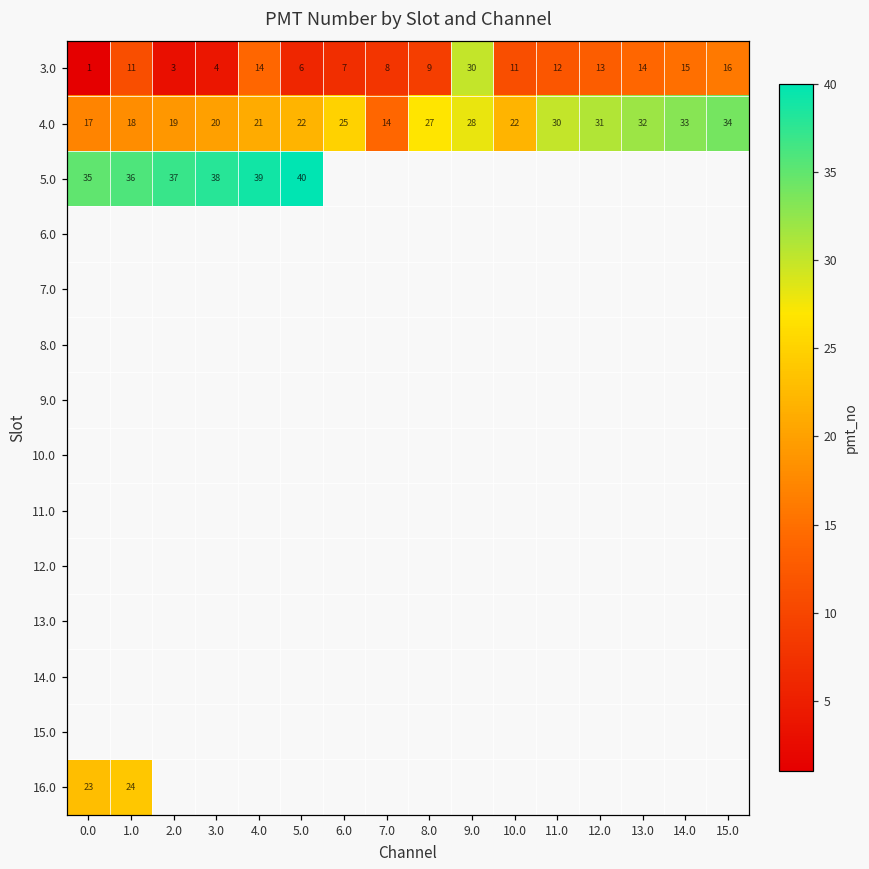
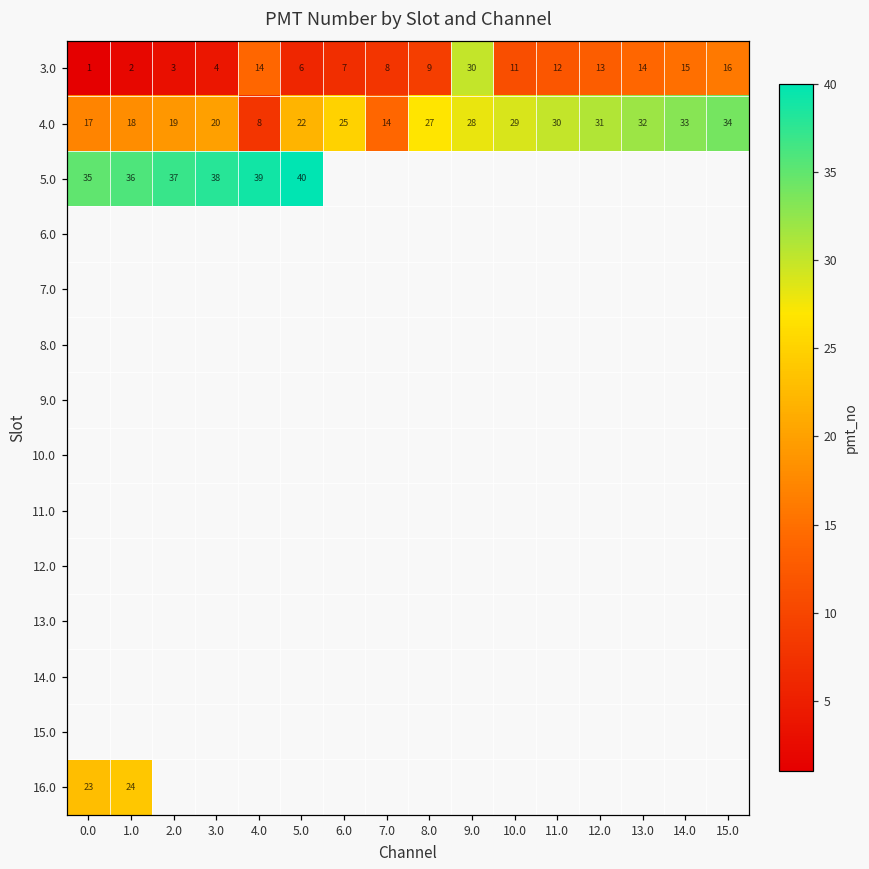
  {
    "3.0": {
      "0.0": 1,
-     "1.0": 11,
+     "1.0": 2,
      "2.0": 3,
      "3.0": 4,
      "4.0": 14,
      "5.0": 6,
      "6.0": 7,
      "7.0": 8,
      "8.0": 9,
      "9.0": 30,
      "10.0": 11,
      "11.0": 12,
      "12.0": 13,
      "13.0": 14,
      "14.0": 15,
      "15.0": 16
    },
    "4.0": {
      "0.0": 17,
      "1.0": 18,
      "2.0": 19,
      "3.0": 20,
-     "4.0": 21,
+     "4.0": 8,
      "5.0": 22,
      "6.0": 25,
      "7.0": 14,
      "8.0": 27,
      "9.0": 28,
-     "10.0": 22,
+     "10.0": 29,
      "11.0": 30,
      "12.0": 31,
      "13.0": 32,
      "14.0": 33,
      "15.0": 34
    },
    "5.0": {
      "0.0": 35,
      "1.0": 36,
      "2.0": 37,
      "3.0": 38,
      "4.0": 39,
      "5.0": 40
    },
    "16.0": {
      "0.0": 23,
      "1.0": 24
    }
  }
